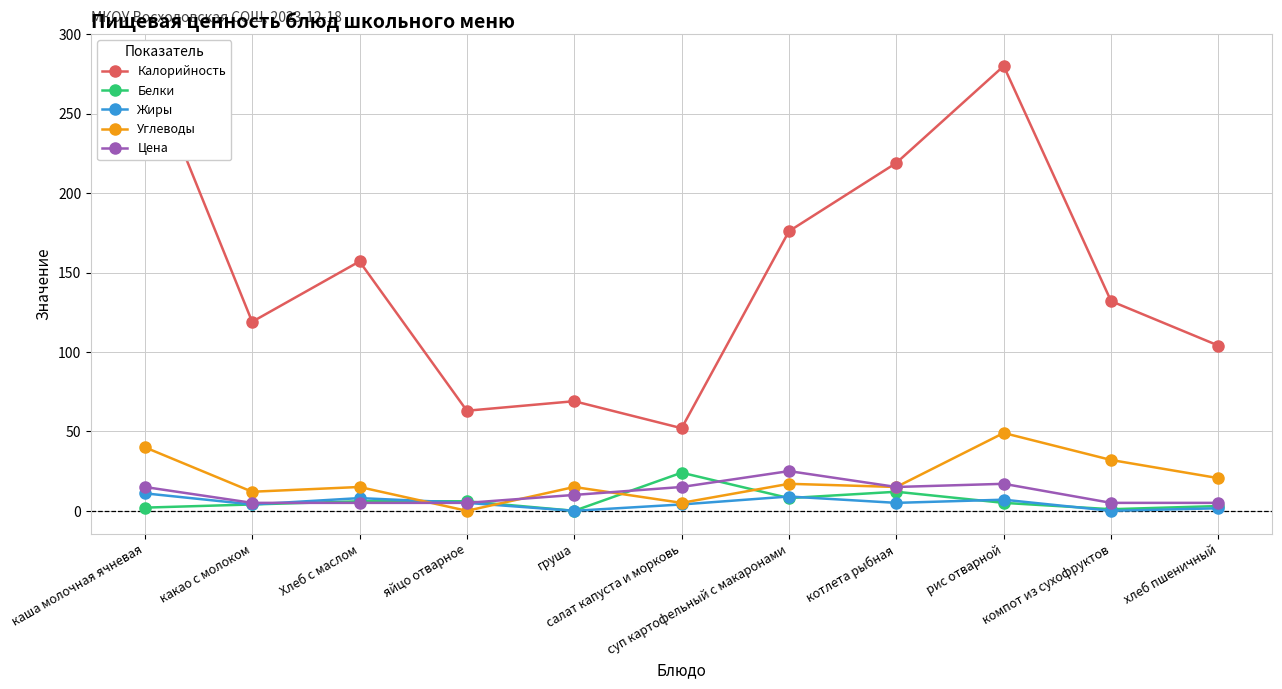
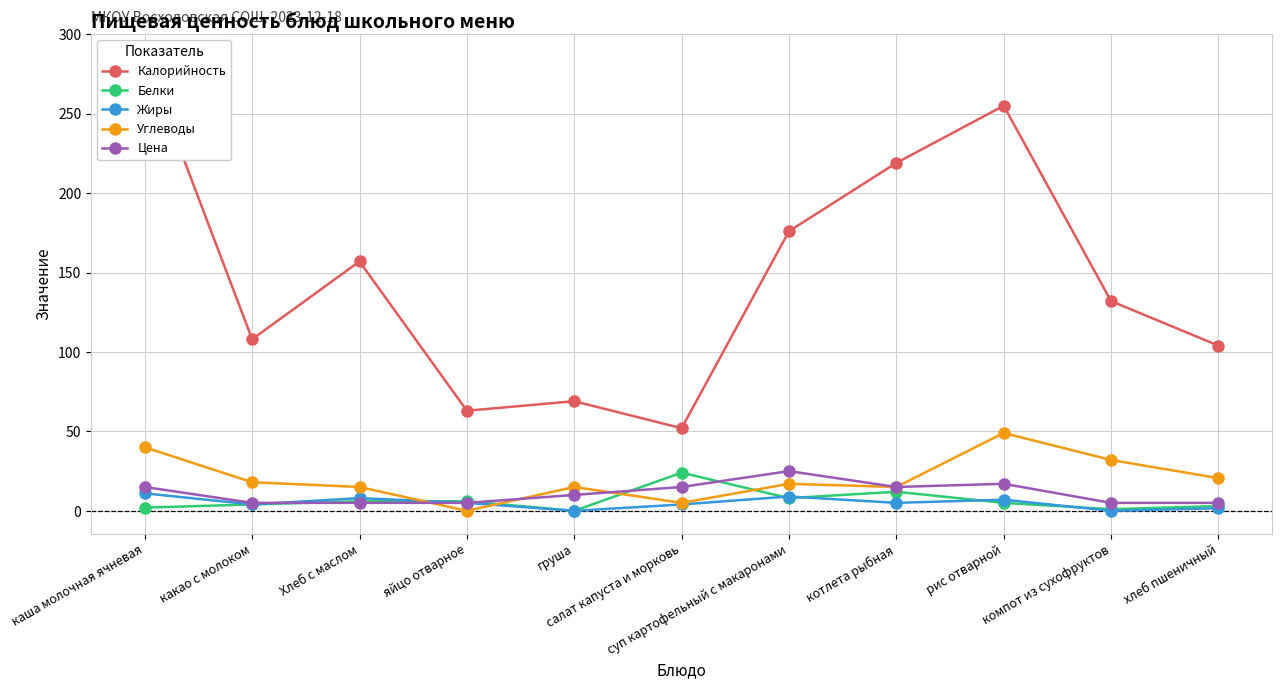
  {
    "Калорийность": {
-     "какао с молоком": 119,
+     "какао с молоком": 108,
      "Хлеб с маслом": 157,
      "яйцо отварное": 63,
      "груша": 69,
      "салат капуста и морковь": 52,
      "суп картофельный с макаронами": 176,
      "котлета рыбная": 219,
-     "рис отварной": 280,
+     "рис отварной": 255,
      "компот из сухофруктов": 132,
      "хлеб пшеничный": 104
    },
    "Белки": {
      "каша молочная ячневая": 2,
      "салат капуста и морковь": 24,
      "котлета рыбная": 12,
      "рис отварной": 5
    },
    "Жиры": {
      "каша молочная ячневая": 11,
      "Хлеб с маслом": 8,
      "котлета рыбная": 5,
      "рис отварной": 7
    },
    "Углеводы": {
      "каша молочная ячневая": 40,
-     "какао с молоком": 12,
+     "какао с молоком": 18,
      "Хлеб с маслом": 15,
      "яйцо отварное": 0,
      "груша": 15,
      "суп картофельный с макаронами": 17,
      "рис отварной": 49,
      "компот из сухофруктов": 32,
      "хлеб пшеничный": 21
    },
    "Цена": {
      "каша молочная ячневая": 15,
      "груша": 10,
      "салат капуста и морковь": 15,
      "суп картофельный с макаронами": 25,
      "рис отварной": 17,
      "компот из сухофруктов": 5,
      "хлеб пшеничный": 5
    }
  }
